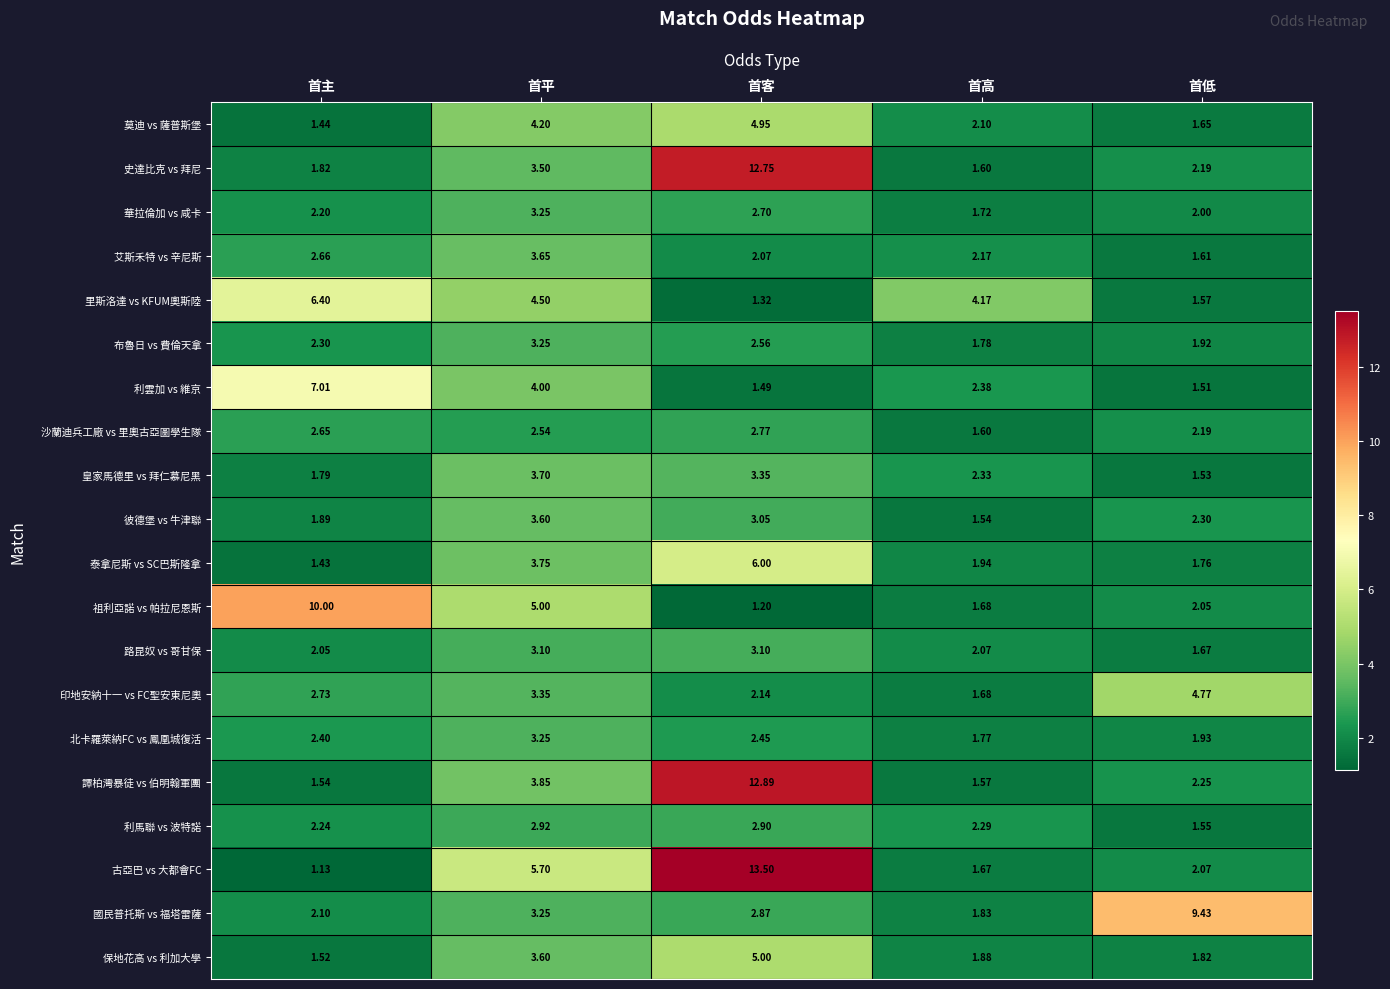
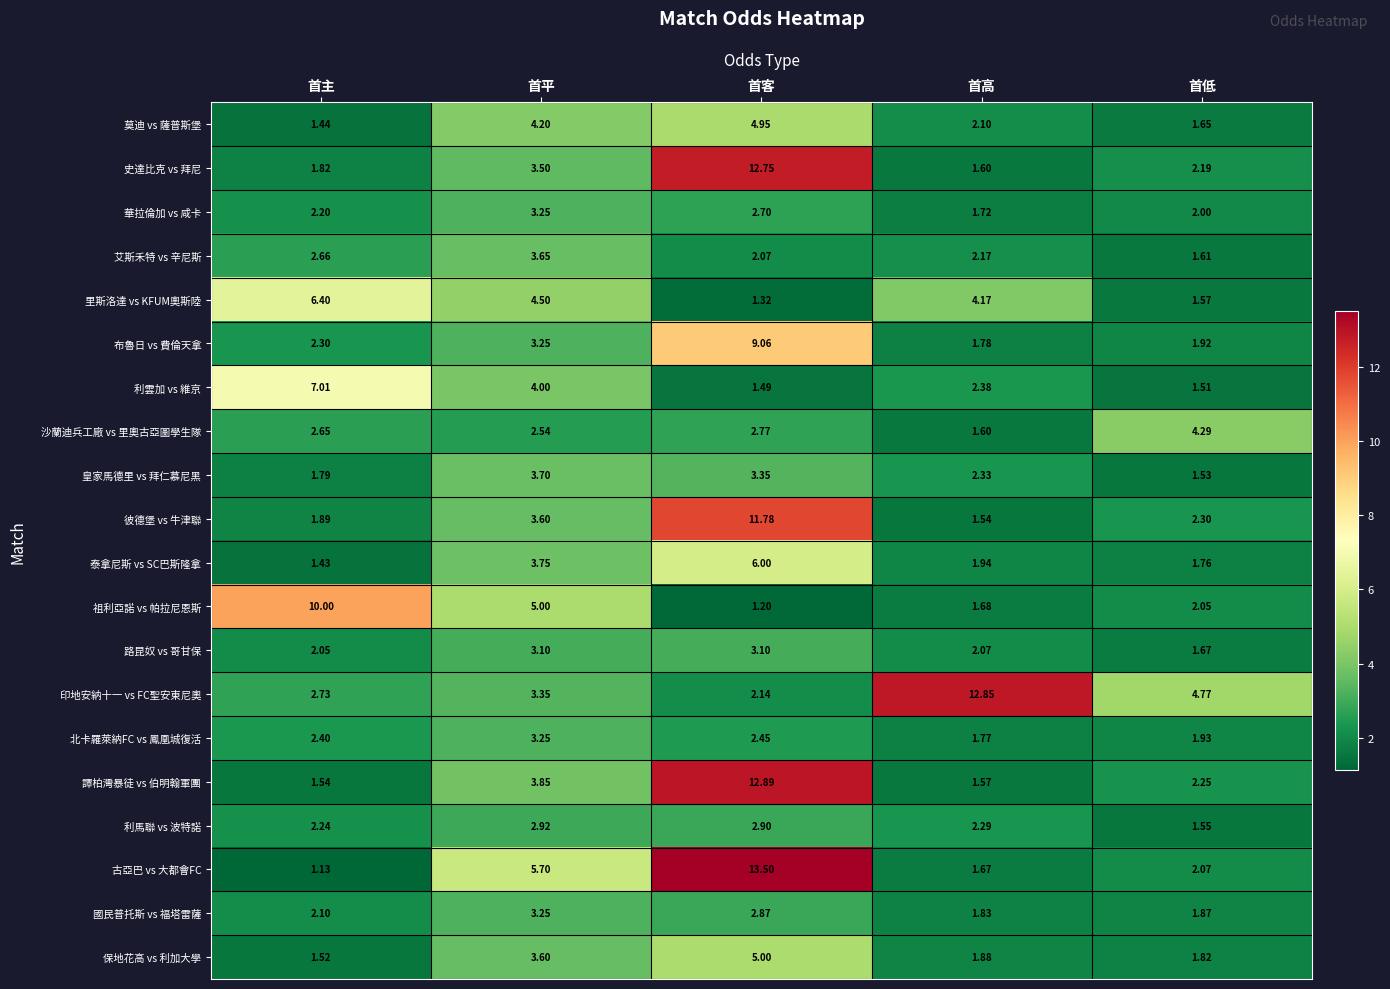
  {
    "莫迪 vs 薩普斯堡": {
      "首主": 1.44,
      "首平": 4.20,
      "首客": 4.95,
      "首高": 2.10,
      "首低": 1.65
    },
    "史達比克 vs 拜尼": {
      "首主": 1.82,
      "首平": 3.50,
      "首客": 12.75,
      "首高": 1.60,
      "首低": 2.19
    },
    "華拉倫加 vs 咸卡": {
      "首主": 2.20,
      "首平": 3.25,
      "首客": 2.70,
      "首高": 1.72,
      "首低": 2.00
    },
    "艾斯禾特 vs 辛尼斯": {
      "首主": 2.66,
      "首平": 3.65,
      "首客": 2.07,
      "首高": 2.17,
      "首低": 1.61
    },
    "里斯洛達 vs KFUM奧斯陸": {
      "首主": 6.40,
      "首平": 4.50,
      "首客": 1.32,
      "首高": 4.17,
      "首低": 1.57
    },
    "布魯日 vs 費倫天拿": {
      "首主": 2.30,
      "首平": 3.25,
-     "首客": 2.56,
+     "首客": 9.06,
      "首高": 1.78,
      "首低": 1.92
    },
    "利雲加 vs 維京": {
      "首主": 7.01,
      "首平": 4.00,
      "首客": 1.49,
      "首高": 2.38,
      "首低": 1.51
    },
    "沙蘭迪兵工廠 vs 里奧古亞圖學生隊": {
      "首主": 2.65,
      "首平": 2.54,
      "首客": 2.77,
      "首高": 1.60,
-     "首低": 2.19
+     "首低": 4.29
    },
    "皇家馬德里 vs 拜仁慕尼黑": {
      "首主": 1.79,
      "首平": 3.70,
      "首客": 3.35,
      "首高": 2.33,
      "首低": 1.53
    },
    "彼德堡 vs 牛津聯": {
      "首主": 1.89,
      "首平": 3.60,
-     "首客": 3.05,
+     "首客": 11.78,
      "首高": 1.54,
      "首低": 2.30
    },
    "泰拿尼斯 vs SC巴斯隆拿": {
      "首主": 1.43,
      "首平": 3.75,
      "首客": 6.00,
      "首高": 1.94,
      "首低": 1.76
    },
    "祖利亞諾 vs 帕拉尼恩斯": {
      "首主": 10.00,
      "首平": 5.00,
      "首客": 1.20,
      "首高": 1.68,
      "首低": 2.05
    },
    "路昆奴 vs 哥甘保": {
      "首主": 2.05,
      "首平": 3.10,
      "首客": 3.10,
      "首高": 2.07,
      "首低": 1.67
    },
    "印地安納十一 vs FC聖安東尼奧": {
      "首主": 2.73,
      "首平": 3.35,
      "首客": 2.14,
-     "首高": 1.68,
+     "首高": 12.85,
      "首低": 4.77
    },
    "北卡羅萊納FC vs 鳳凰城復活": {
      "首主": 2.40,
      "首平": 3.25,
      "首客": 2.45,
      "首高": 1.77,
      "首低": 1.93
    },
    "譚柏灣暴徒 vs 伯明翰軍團": {
      "首主": 1.54,
      "首平": 3.85,
      "首客": 12.89,
      "首高": 1.57,
      "首低": 2.25
    },
    "利馬聯 vs 波特諾": {
      "首主": 2.24,
      "首平": 2.92,
      "首客": 2.90,
      "首高": 2.29,
      "首低": 1.55
    },
    "古亞巴 vs 大都會FC": {
      "首主": 1.13,
      "首平": 5.70,
      "首客": 13.50,
      "首高": 1.67,
      "首低": 2.07
    },
    "國民普托斯 vs 福塔雷薩": {
      "首主": 2.10,
      "首平": 3.25,
      "首客": 2.87,
      "首高": 1.83,
-     "首低": 9.43
+     "首低": 1.87
    },
    "保地花高 vs 利加大學": {
      "首主": 1.52,
      "首平": 3.60,
      "首客": 5.00,
      "首高": 1.88,
      "首低": 1.82
    }
  }
